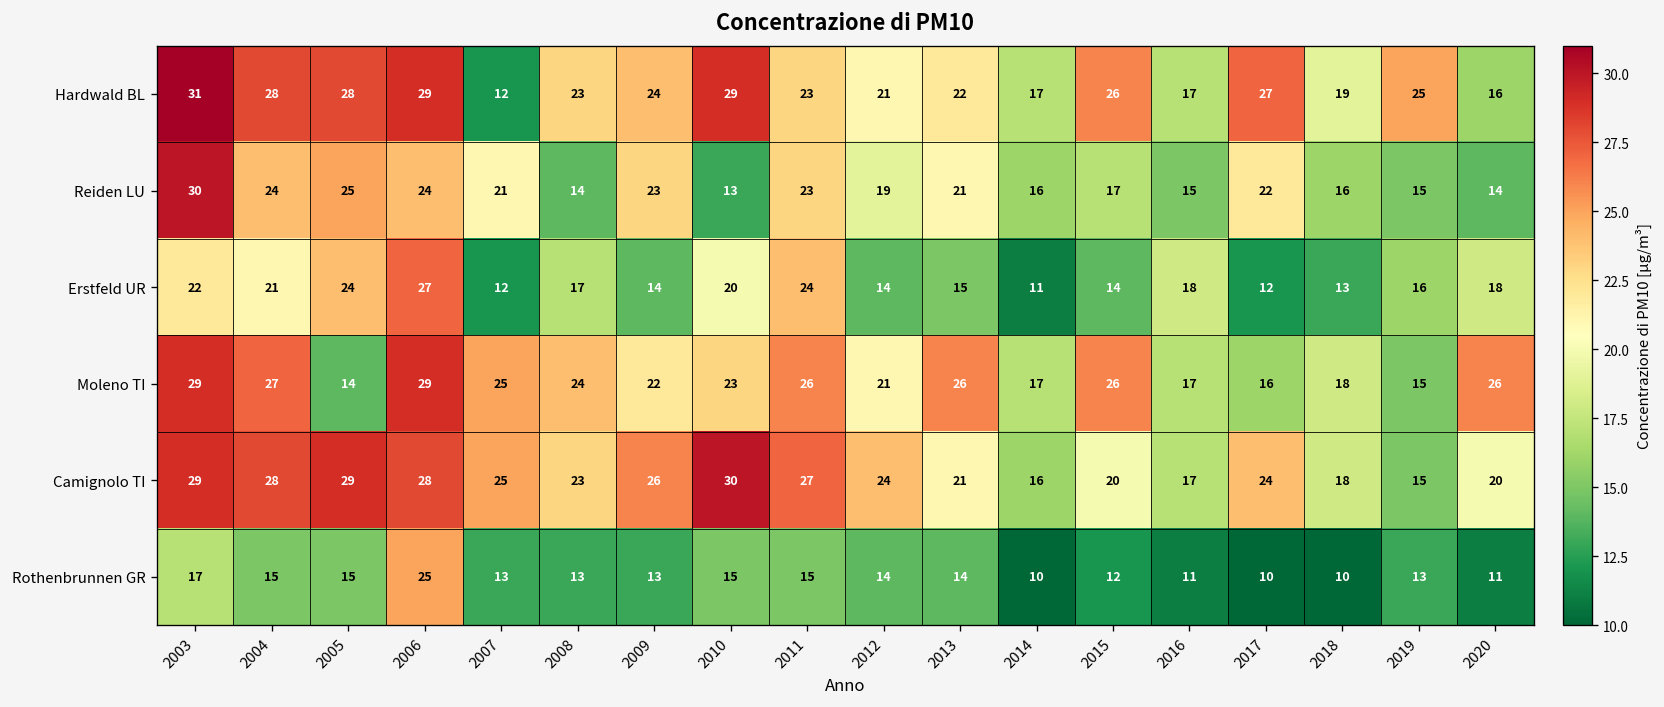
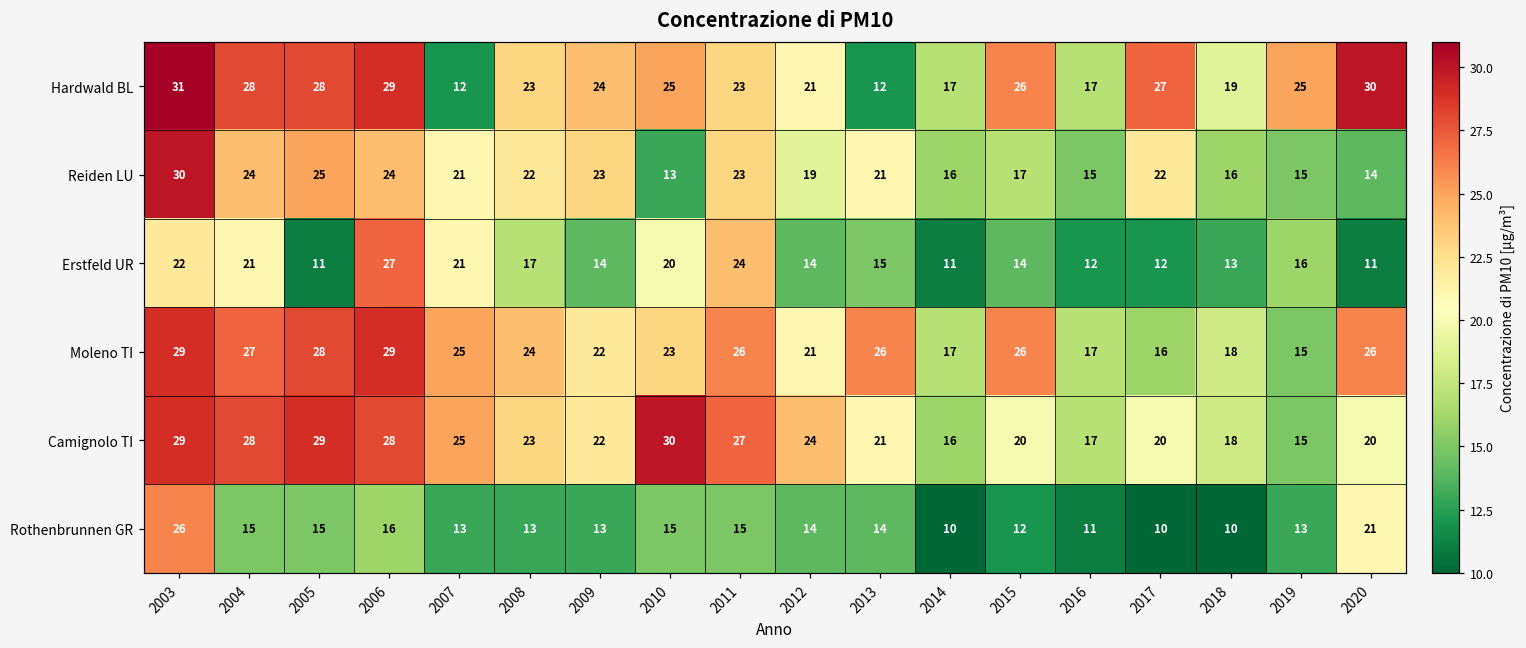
  {
    "Hardwald BL": {
      "2003": 31,
      "2004": 28,
      "2005": 28,
      "2006": 29,
      "2007": 12,
      "2008": 23,
      "2009": 24,
-     "2010": 29,
+     "2010": 25,
      "2011": 23,
      "2012": 21,
-     "2013": 22,
+     "2013": 12,
      "2014": 17,
      "2015": 26,
      "2016": 17,
      "2017": 27,
      "2018": 19,
      "2019": 25,
-     "2020": 16
+     "2020": 30
    },
    "Reiden LU": {
      "2003": 30,
      "2004": 24,
      "2005": 25,
      "2006": 24,
      "2007": 21,
-     "2008": 14,
+     "2008": 22,
      "2009": 23,
      "2010": 13,
      "2011": 23,
      "2012": 19,
      "2013": 21,
      "2014": 16,
      "2015": 17,
      "2016": 15,
      "2017": 22,
      "2018": 16,
      "2019": 15,
      "2020": 14
    },
    "Erstfeld UR": {
      "2003": 22,
      "2004": 21,
-     "2005": 24,
+     "2005": 11,
      "2006": 27,
-     "2007": 12,
+     "2007": 21,
      "2008": 17,
      "2009": 14,
      "2010": 20,
      "2011": 24,
      "2012": 14,
      "2013": 15,
      "2014": 11,
      "2015": 14,
-     "2016": 18,
+     "2016": 12,
      "2017": 12,
      "2018": 13,
      "2019": 16,
-     "2020": 18
+     "2020": 11
    },
    "Moleno TI": {
      "2003": 29,
      "2004": 27,
-     "2005": 14,
+     "2005": 28,
      "2006": 29,
      "2007": 25,
      "2008": 24,
      "2009": 22,
      "2010": 23,
      "2011": 26,
      "2012": 21,
      "2013": 26,
      "2014": 17,
      "2015": 26,
      "2016": 17,
      "2017": 16,
      "2018": 18,
      "2019": 15,
      "2020": 26
    },
    "Camignolo TI": {
      "2003": 29,
      "2004": 28,
      "2005": 29,
      "2006": 28,
      "2007": 25,
      "2008": 23,
-     "2009": 26,
+     "2009": 22,
      "2010": 30,
      "2011": 27,
      "2012": 24,
      "2013": 21,
      "2014": 16,
      "2015": 20,
      "2016": 17,
-     "2017": 24,
+     "2017": 20,
      "2018": 18,
      "2019": 15,
      "2020": 20
    },
    "Rothenbrunnen GR": {
-     "2003": 17,
+     "2003": 26,
      "2004": 15,
      "2005": 15,
-     "2006": 25,
+     "2006": 16,
      "2007": 13,
      "2008": 13,
      "2009": 13,
      "2010": 15,
      "2011": 15,
      "2012": 14,
      "2013": 14,
      "2014": 10,
      "2015": 12,
      "2016": 11,
      "2017": 10,
      "2018": 10,
      "2019": 13,
-     "2020": 11
+     "2020": 21
    }
  }
